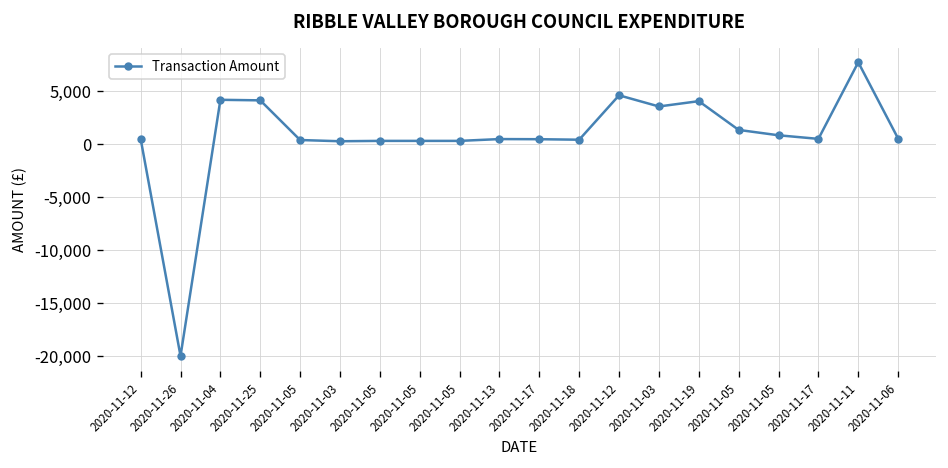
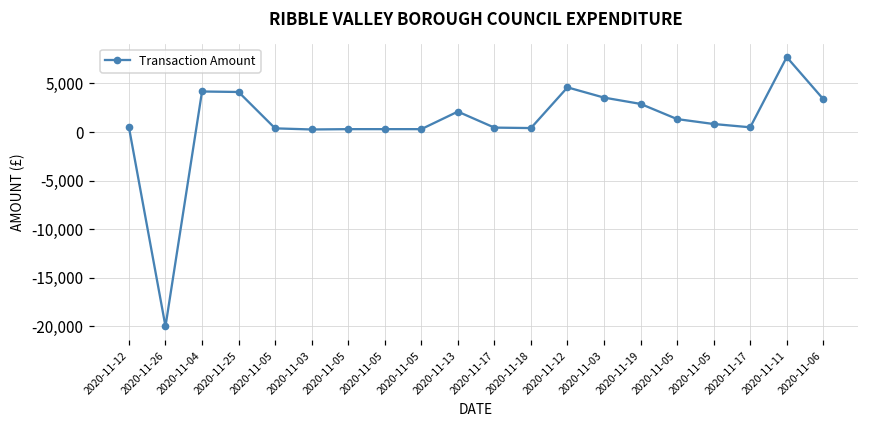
  {
    "2020-11-26": "-20,000",
    "2020-11-04": "4,000",
    "2020-11-25": "4,000",
-   "2020-11-13": "0",
+   "2020-11-13": "2,000",
    "2020-11-18": "0",
-   "2020-11-19": "4,000",
+   "2020-11-19": "3,000",
    "2020-11-11": "8,000",
-   "2020-11-06": "1,000"
+   "2020-11-06": "3,000"
  }
